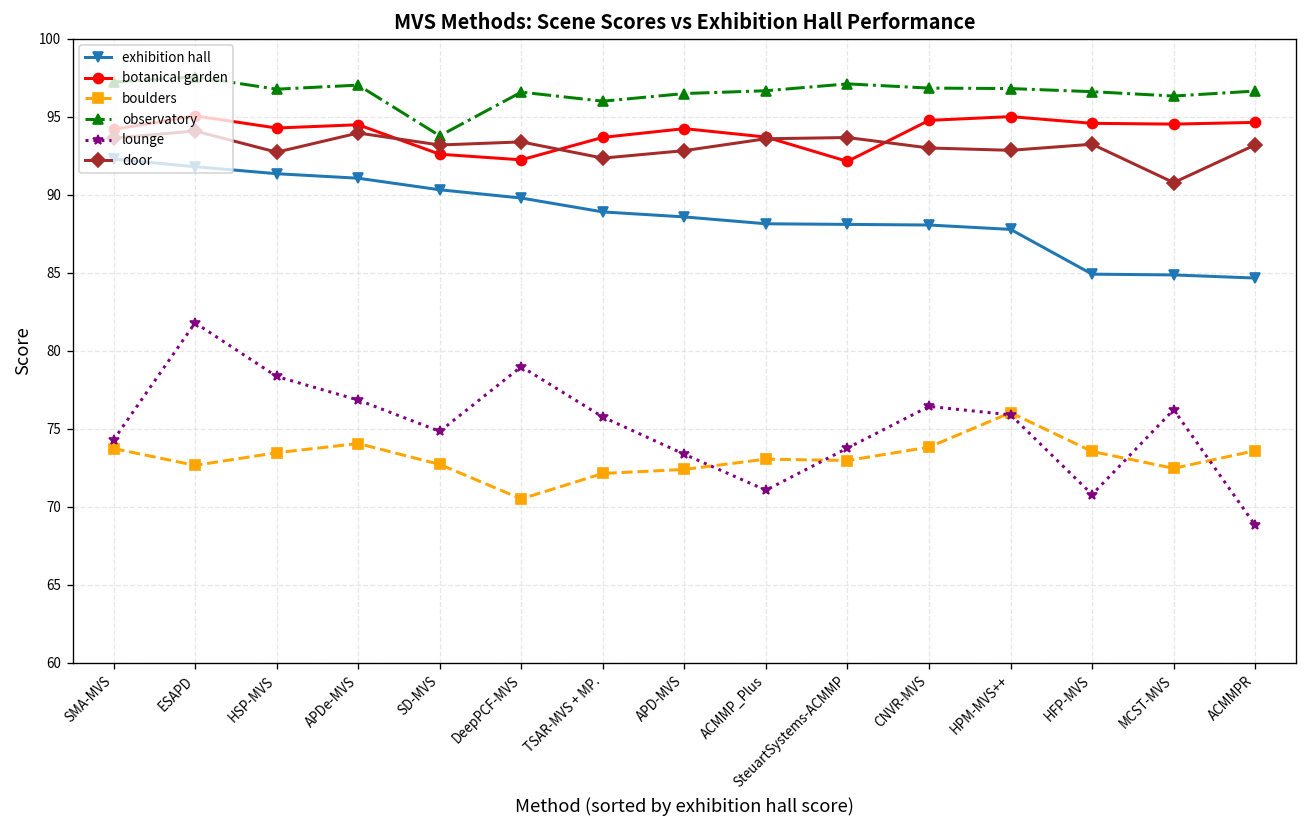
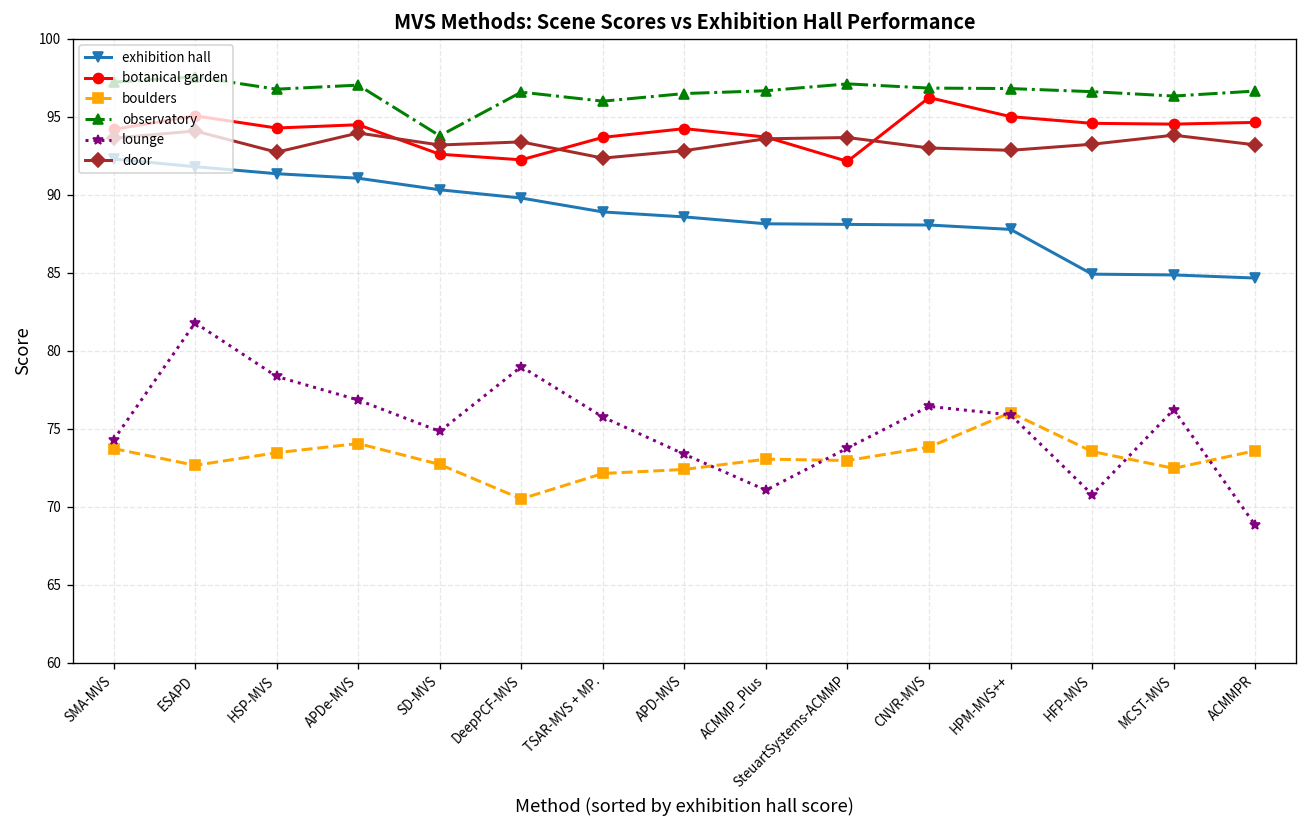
  {
    "exhibition hall": {
      "ESAPD": 91.8,
      "HSP-MVS": 91.4,
      "APDe-MVS": 91.1,
      "SD-MVS": 90.3,
      "DeepPCF-MVS": 89.8,
      "TSAR-MVS + MP.": 88.9,
      "APD-MVS": 88.6,
      "ACMMP_Plus": 88.1,
      "SteuartSystems-ACMMP": 88.1,
      "CNVR-MVS": 88.1,
      "HPM-MVS++": 87.8,
      "HFP-MVS": 84.9,
      "MCST-MVS": 84.9,
      "ACMMPR": 84.7
    },
    "botanical garden": {
      "HSP-MVS": 94.3,
      "APDe-MVS": 94.5,
      "SD-MVS": 92.6,
      "DeepPCF-MVS": 92.2,
      "TSAR-MVS + MP.": 93.7,
      "APD-MVS": 94.2,
      "SteuartSystems-ACMMP": 92.1,
-     "CNVR-MVS": 94.8,
+     "CNVR-MVS": 96.2,
      "HPM-MVS++": 95.0,
      "HFP-MVS": 94.6,
      "MCST-MVS": 94.5,
      "ACMMPR": 94.6
    },
    "boulders": {
      "SMA-MVS": 73.7,
      "ESAPD": 72.7,
      "HSP-MVS": 73.5,
      "APDe-MVS": 74.1,
      "SD-MVS": 72.7,
      "DeepPCF-MVS": 70.5,
      "TSAR-MVS + MP.": 72.1,
      "APD-MVS": 72.4,
      "ACMMP_Plus": 73.1,
      "SteuartSystems-ACMMP": 73.0,
      "CNVR-MVS": 73.8,
      "HFP-MVS": 73.5,
      "MCST-MVS": 72.5,
      "ACMMPR": 73.6
    },
    "observatory": {
      "HSP-MVS": 96.8,
      "APDe-MVS": 97.0,
      "SD-MVS": 93.8,
      "DeepPCF-MVS": 96.6,
      "TSAR-MVS + MP.": 96.0,
      "APD-MVS": 96.5,
      "ACMMP_Plus": 96.7,
      "SteuartSystems-ACMMP": 97.1,
      "CNVR-MVS": 96.8,
      "HPM-MVS++": 96.8,
      "HFP-MVS": 96.6,
      "MCST-MVS": 96.3,
      "ACMMPR": 96.7
    },
    "lounge": {
      "SMA-MVS": 74.3,
      "ESAPD": 81.8,
      "HSP-MVS": 78.4,
      "APDe-MVS": 76.8,
      "SD-MVS": 74.8,
      "DeepPCF-MVS": 79.0,
      "TSAR-MVS + MP.": 75.8,
      "APD-MVS": 73.4,
      "ACMMP_Plus": 71.1,
      "SteuartSystems-ACMMP": 73.8,
      "CNVR-MVS": 76.4,
      "HFP-MVS": 70.8,
      "MCST-MVS": 76.2,
      "ACMMPR": 68.8
    },
    "door": {
      "HSP-MVS": 92.7,
      "APDe-MVS": 94.0,
      "SD-MVS": 93.2,
      "DeepPCF-MVS": 93.4,
      "TSAR-MVS + MP.": 92.4,
      "APD-MVS": 92.8,
      "SteuartSystems-ACMMP": 93.7,
      "CNVR-MVS": 93.0,
      "HPM-MVS++": 92.9,
      "HFP-MVS": 93.2,
-     "MCST-MVS": 90.8,
+     "MCST-MVS": 93.8,
      "ACMMPR": 93.2
    }
  }
